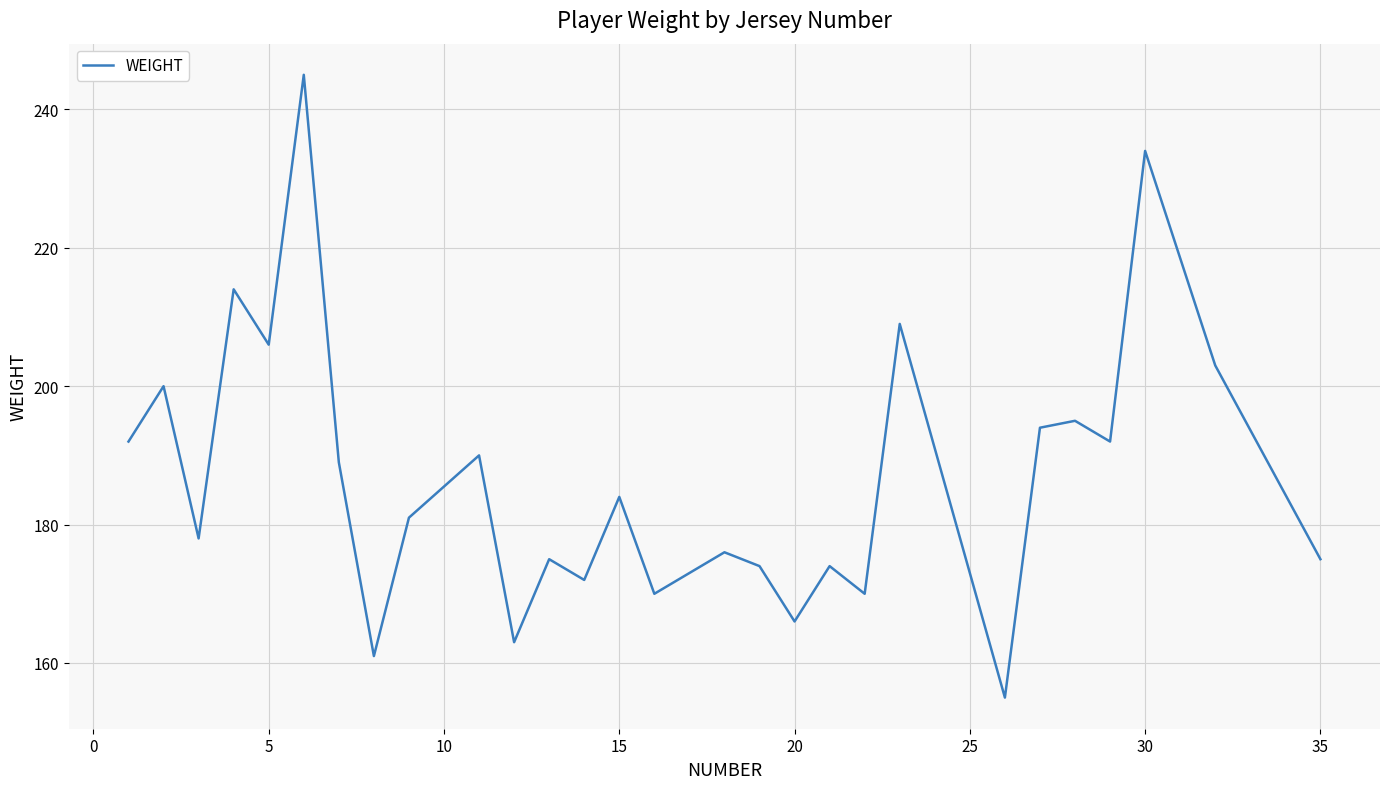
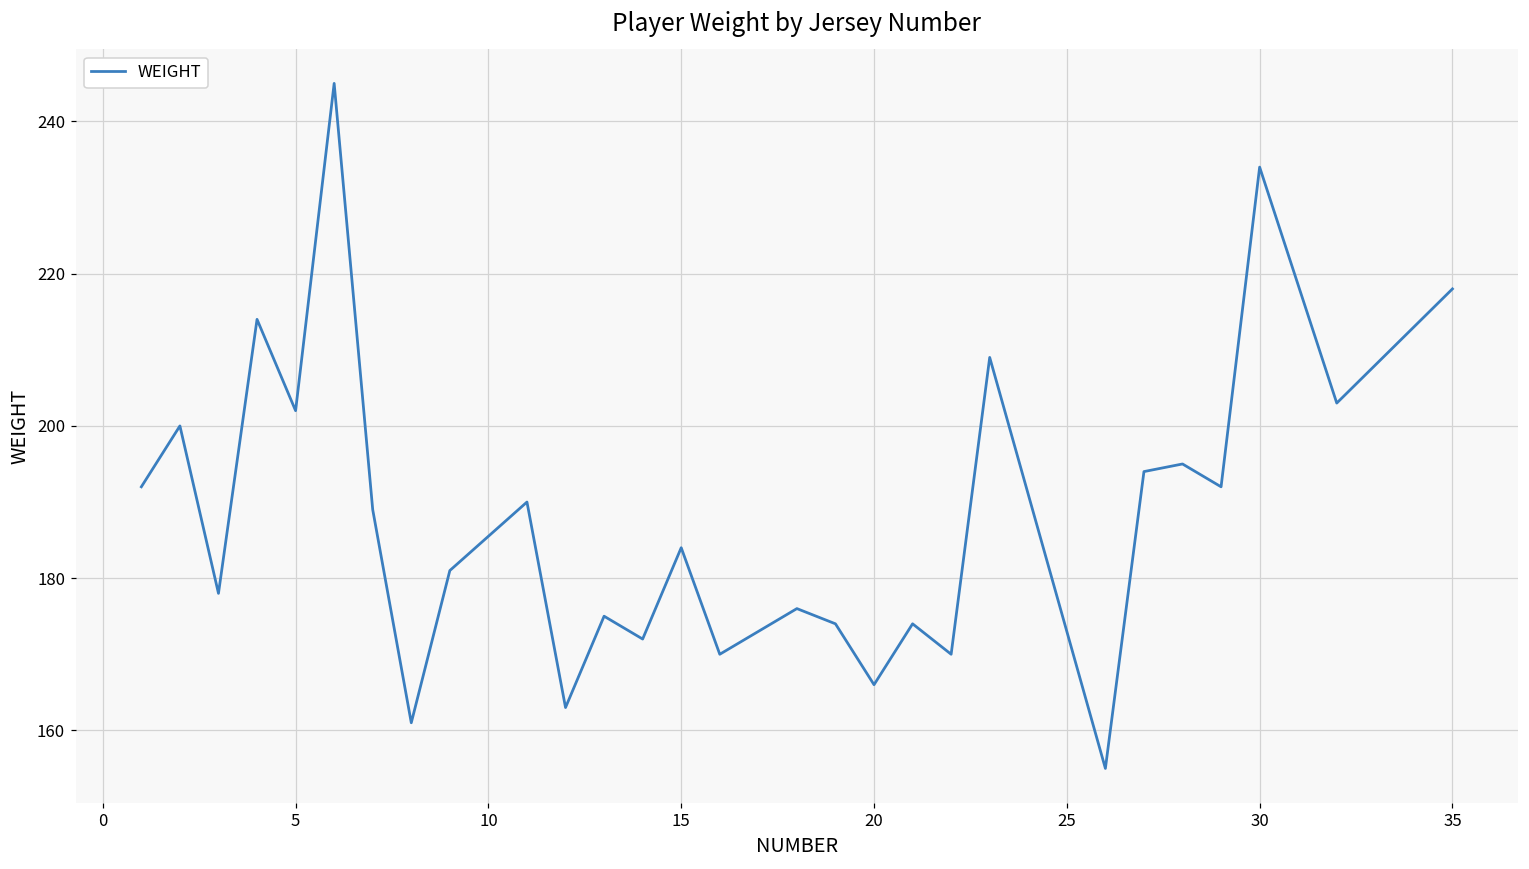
  {
-   "5": 206,
+   "5": 202,
    "15": 184,
    "20": 166,
    "30": 234,
-   "35": 175
+   "35": 218
  }
